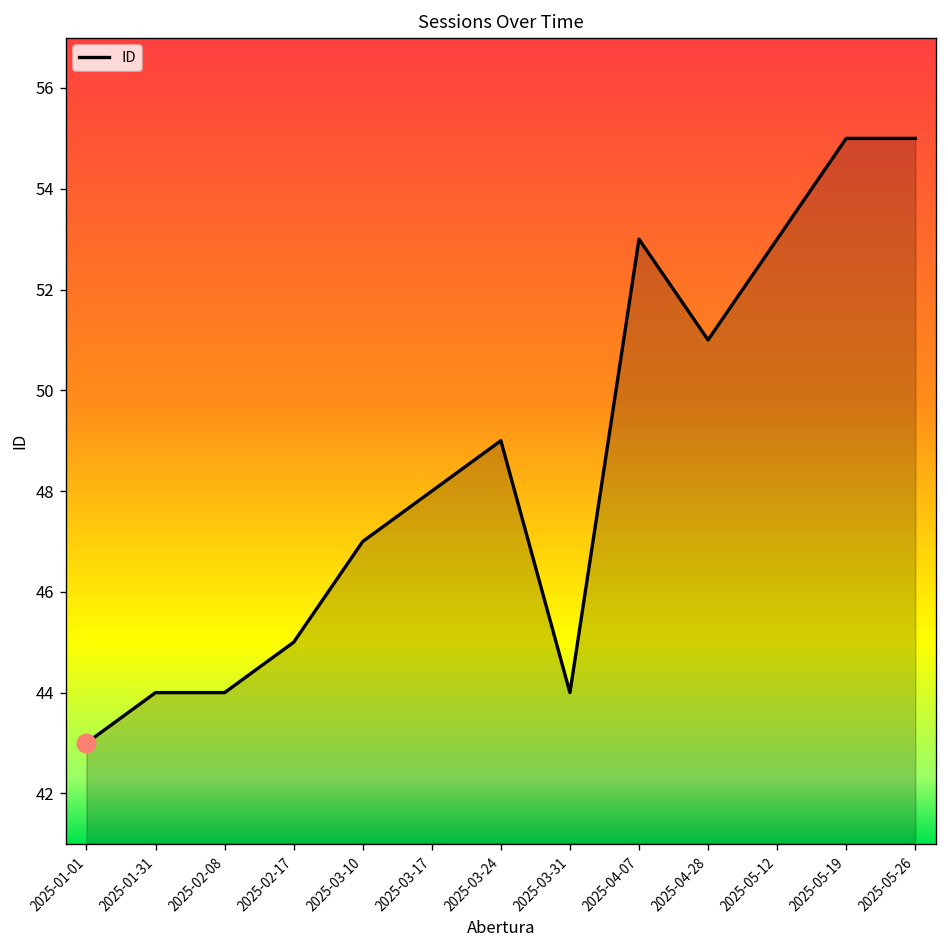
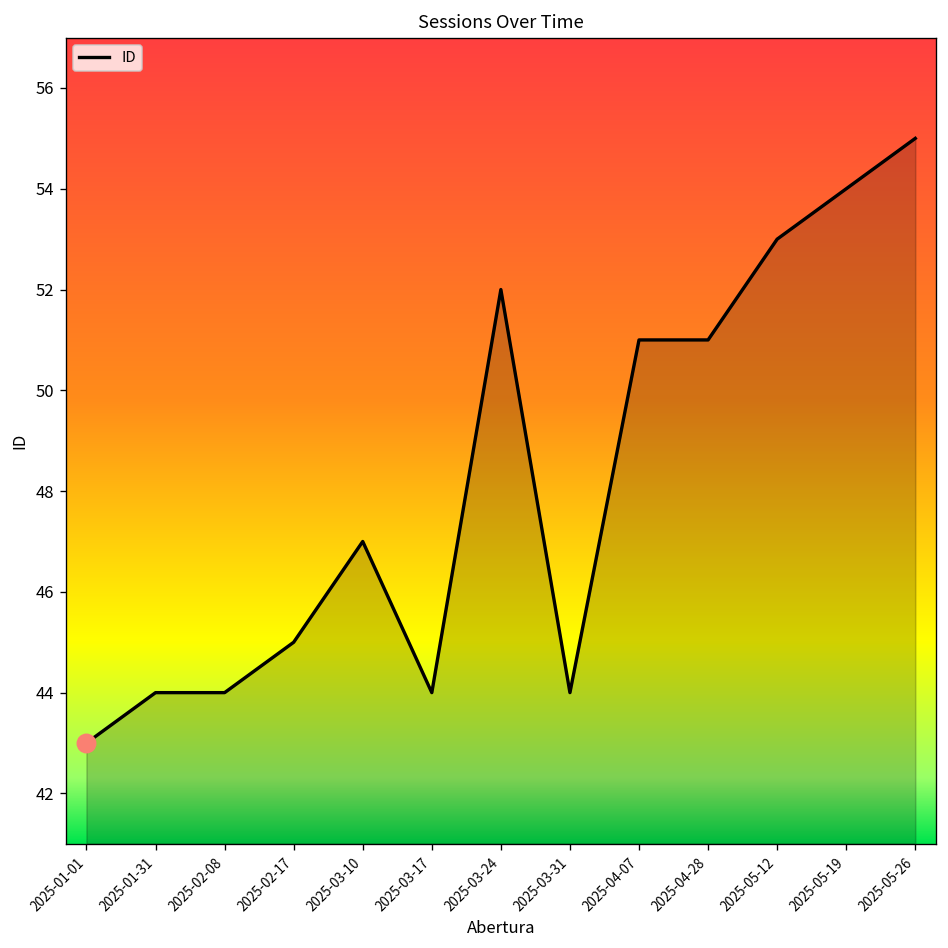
  {
    "ID": {
      "2025-01-31": 44,
      "2025-02-08": 44,
      "2025-02-17": 45,
      "2025-03-10": 47,
-     "2025-03-17": 48,
-     "2025-03-24": 49,
+     "2025-03-17": 44,
+     "2025-03-24": 52,
      "2025-03-31": 44,
-     "2025-04-07": 53,
+     "2025-04-07": 51,
      "2025-04-28": 51,
      "2025-05-12": 53,
-     "2025-05-19": 55,
+     "2025-05-19": 54,
      "2025-05-26": 55
    }
  }
